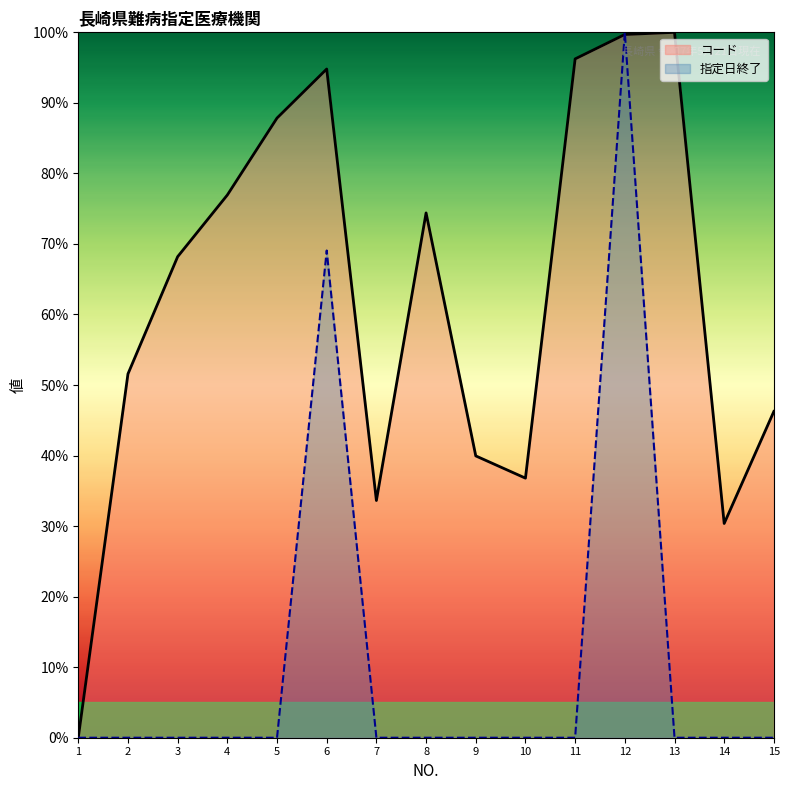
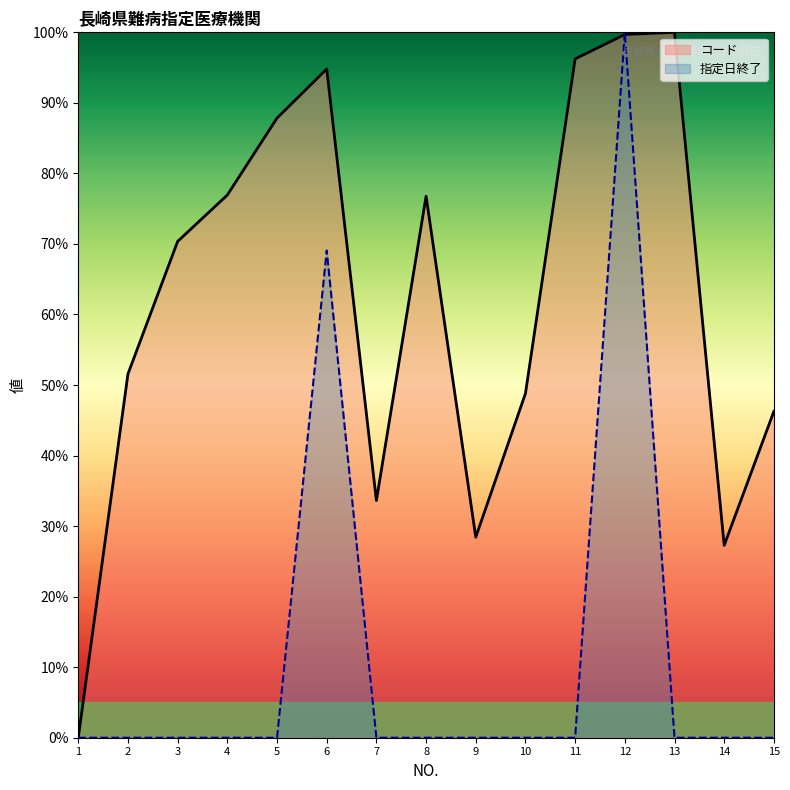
  {
    "コード": {
      "2": "52%",
-     "3": "68%",
+     "3": "70%",
      "4": "77%",
      "5": "88%",
      "6": "95%",
      "7": "34%",
-     "8": "74%",
-     "9": "40%",
-     "10": "37%",
+     "8": "77%",
+     "9": "28%",
+     "10": "49%",
      "11": "96%",
      "13": "100%",
-     "14": "30%",
+     "14": "27%",
      "15": "46%"
    },
    "指定日終了": {
      "6": "69%"
    }
  }
